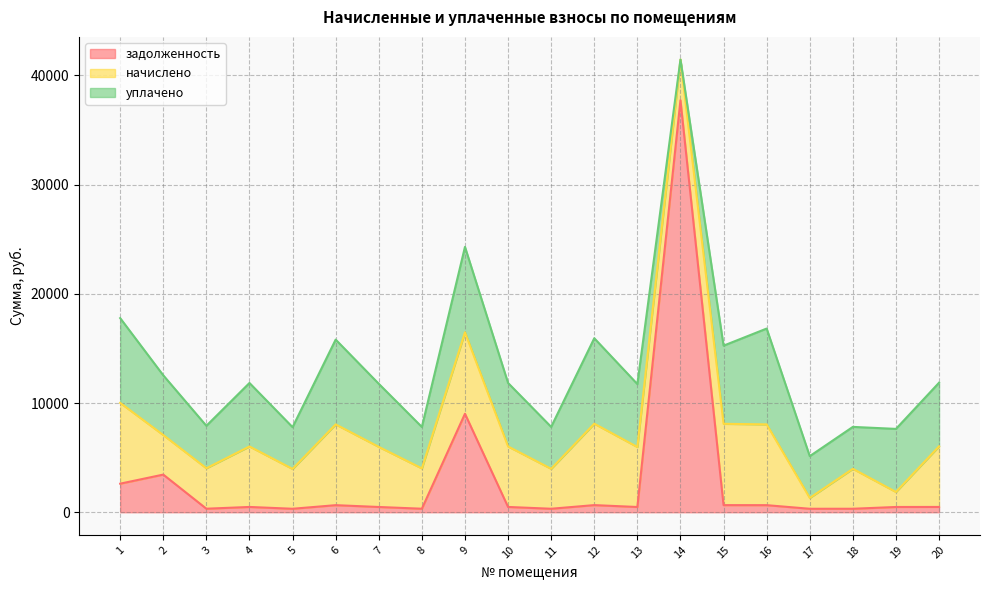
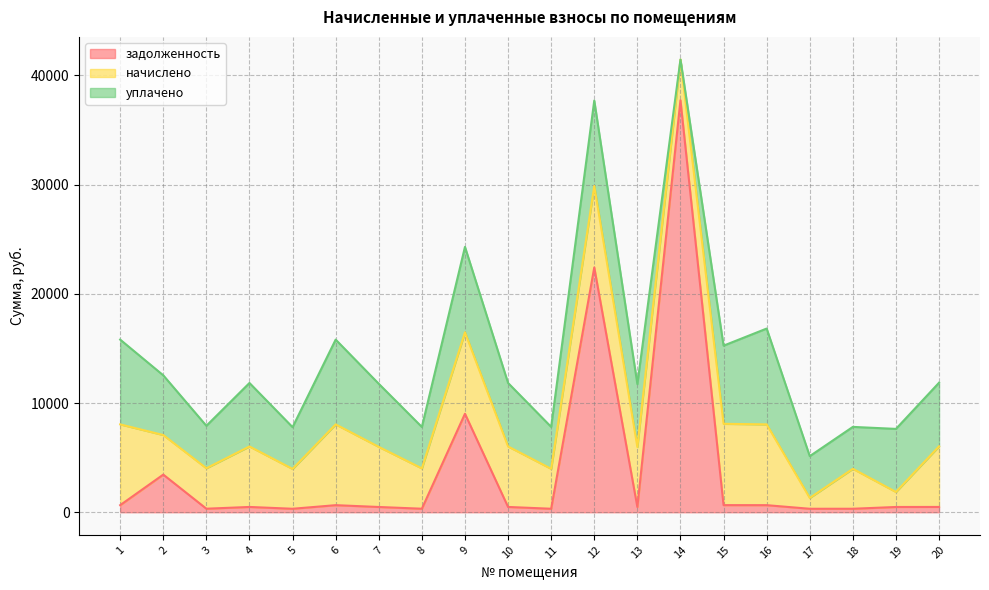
  {
    "задолженность": {
-     "1": 2600,
+     "1": 600,
      "2": 3400,
      "3": 300,
      "4": 500,
      "5": 300,
      "6": 600,
      "7": 500,
      "8": 300,
      "9": 9000,
      "10": 500,
      "11": 300,
-     "12": 700,
+     "12": 22400,
      "13": 500,
      "14": 37700,
      "15": 700,
      "16": 600,
      "17": 300,
      "18": 300,
      "19": 500,
      "20": 500
    },
    "начислено": {
      "1": 7400,
      "2": 3600,
      "3": 3700,
      "4": 5500,
      "5": 3600,
      "6": 7400,
      "7": 5500,
      "8": 3700,
      "9": 7500,
      "10": 5500,
      "11": 3700,
      "12": 7500,
      "13": 5500,
      "15": 7400,
      "16": 7400,
      "17": 1000,
      "18": 3700,
      "19": 1400,
      "20": 5600
    },
    "уплачено": {
      "1": 7800,
      "2": 5500,
      "3": 3900,
      "4": 5800,
      "5": 3800,
      "6": 7800,
      "7": 5800,
      "8": 3800,
      "9": 7800,
      "10": 5800,
      "11": 3800,
      "12": 7800,
      "13": 5800,
      "15": 7200,
      "16": 8800,
      "17": 3800,
      "18": 3800,
      "19": 5800,
      "20": 5800
    }
  }
